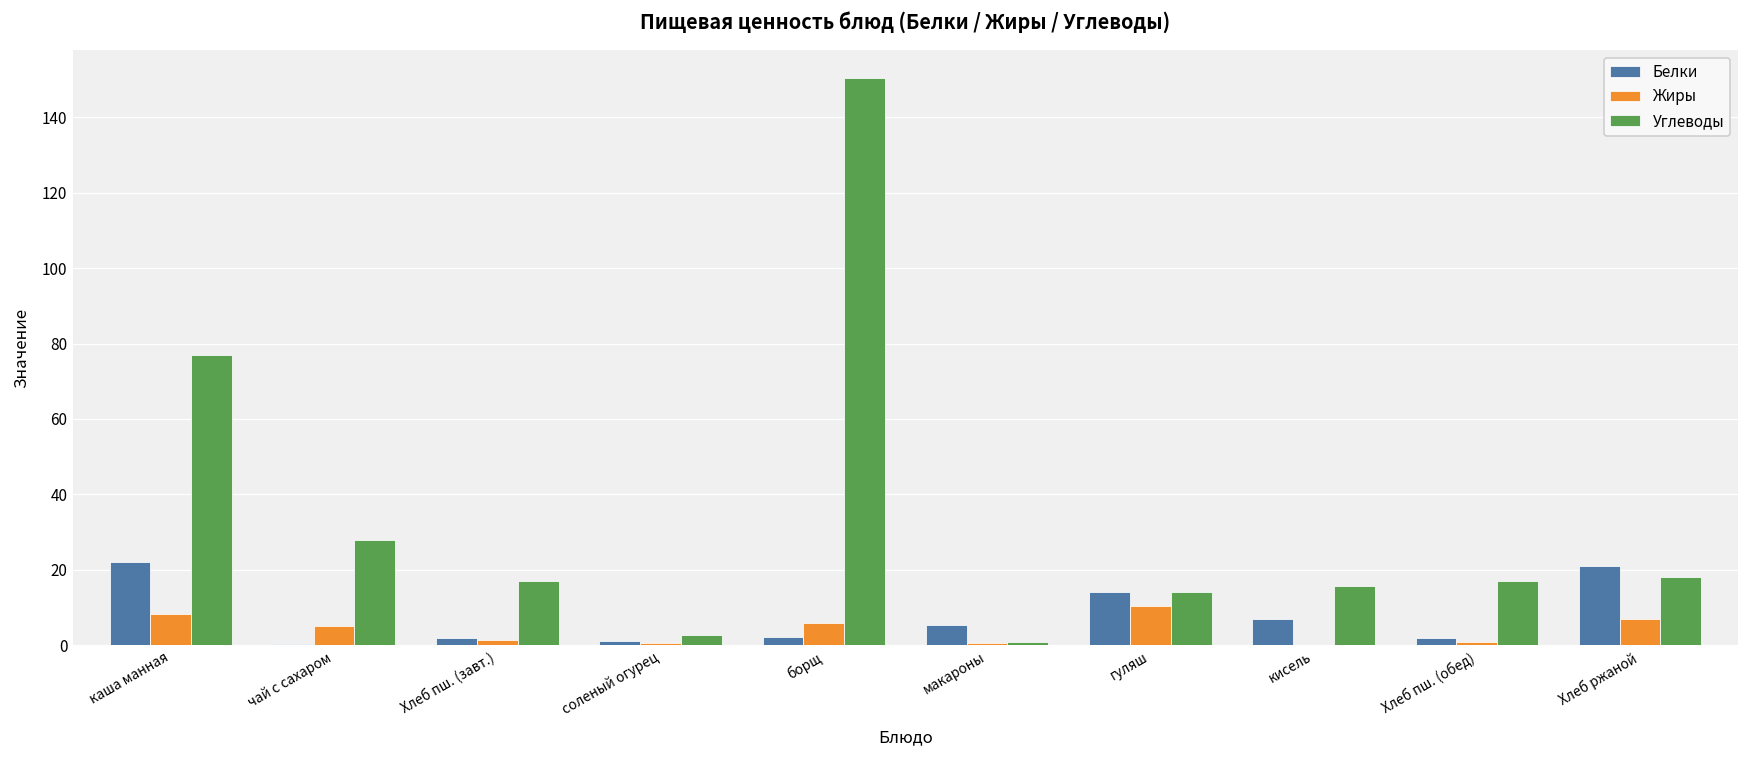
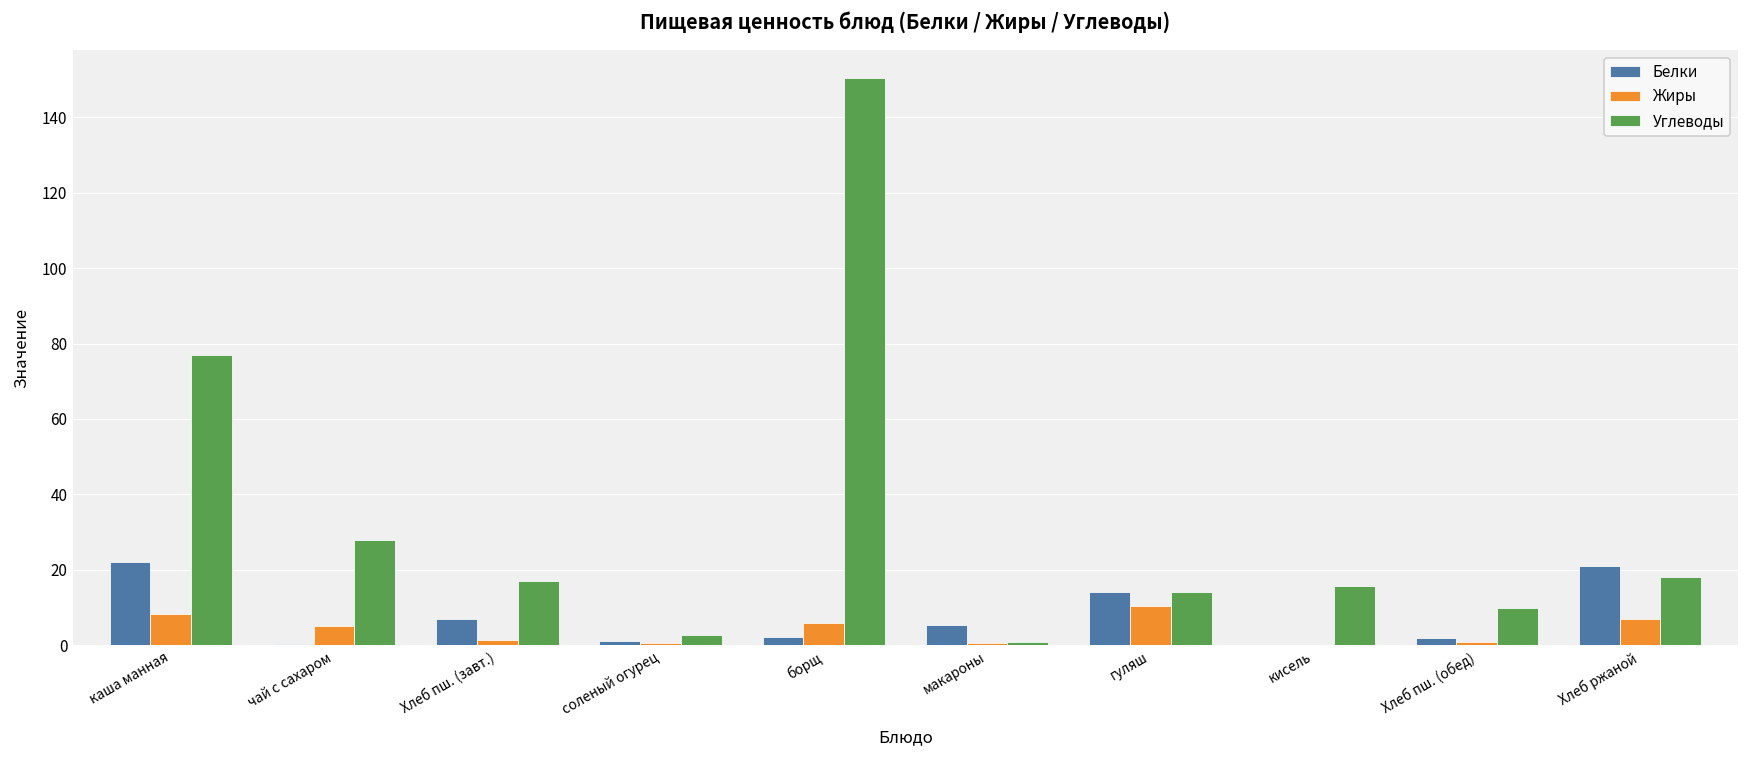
  {
    "Белки": {
      "каша манная": 22,
-     "Хлеб пш. (завт.)": 2,
+     "Хлеб пш. (завт.)": 7,
      "соленый огурец": 1,
      "борщ": 2,
      "макароны": 5,
      "гуляш": 14,
-     "кисель": 7,
+     "кисель": 0,
      "Хлеб пш. (обед)": 2,
      "Хлеб ржаной": 21
    },
    "Жиры": {
      "каша манная": 8,
      "чай с сахаром": 5,
      "Хлеб пш. (завт.)": 1,
      "борщ": 6,
      "гуляш": 10,
      "кисель": 0,
      "Хлеб пш. (обед)": 1,
      "Хлеб ржаной": 7
    },
    "Углеводы": {
      "каша манная": 77,
      "чай с сахаром": 28,
      "Хлеб пш. (завт.)": 17,
      "соленый огурец": 3,
      "борщ": 150,
      "макароны": 1,
      "гуляш": 14,
      "кисель": 16,
-     "Хлеб пш. (обед)": 17,
+     "Хлеб пш. (обед)": 10,
      "Хлеб ржаной": 18
    }
  }
